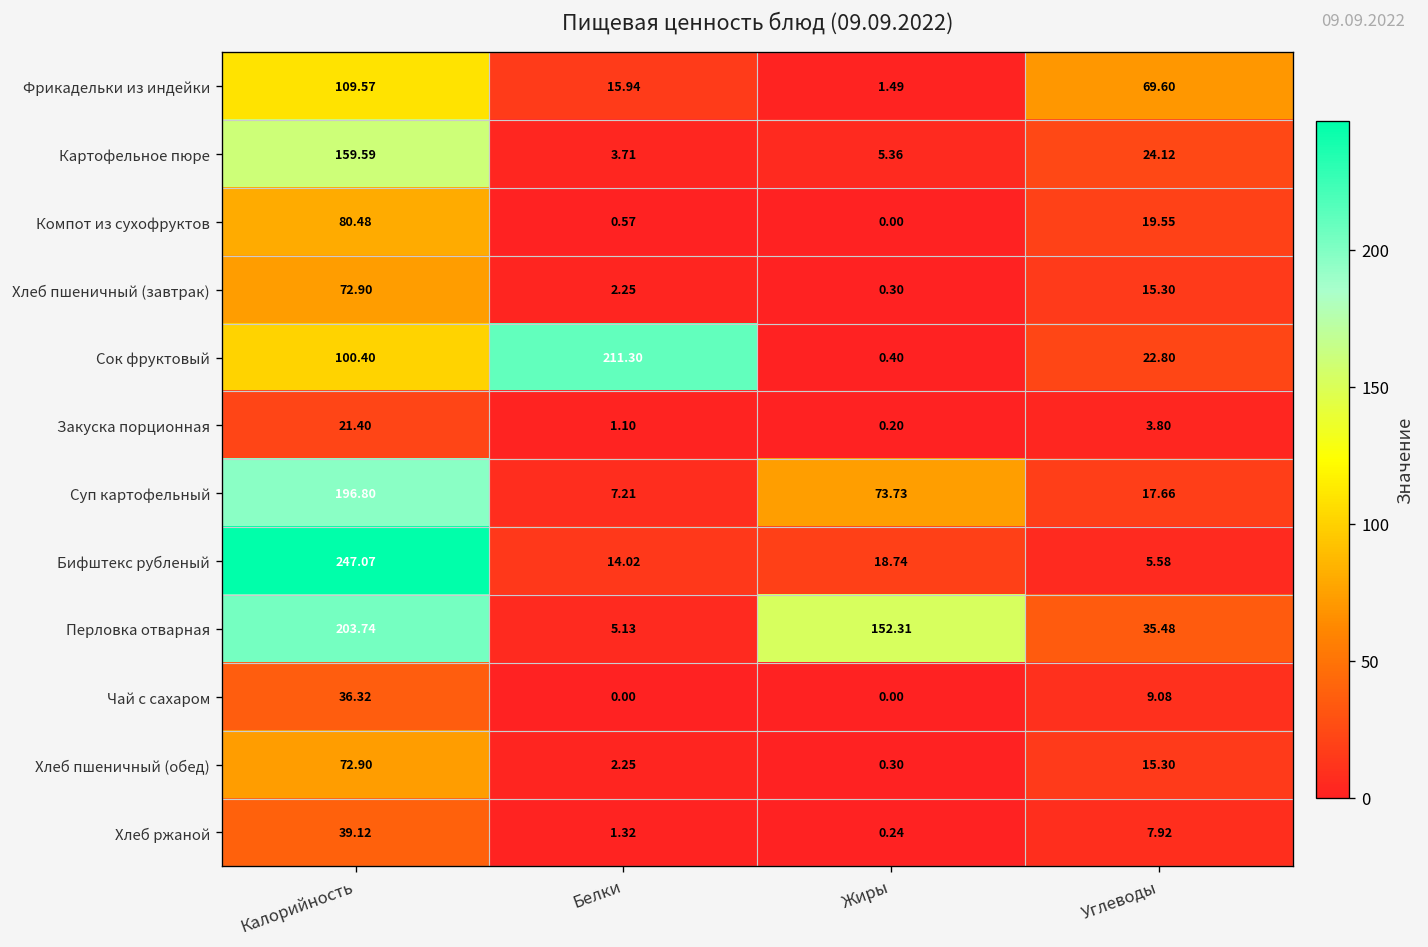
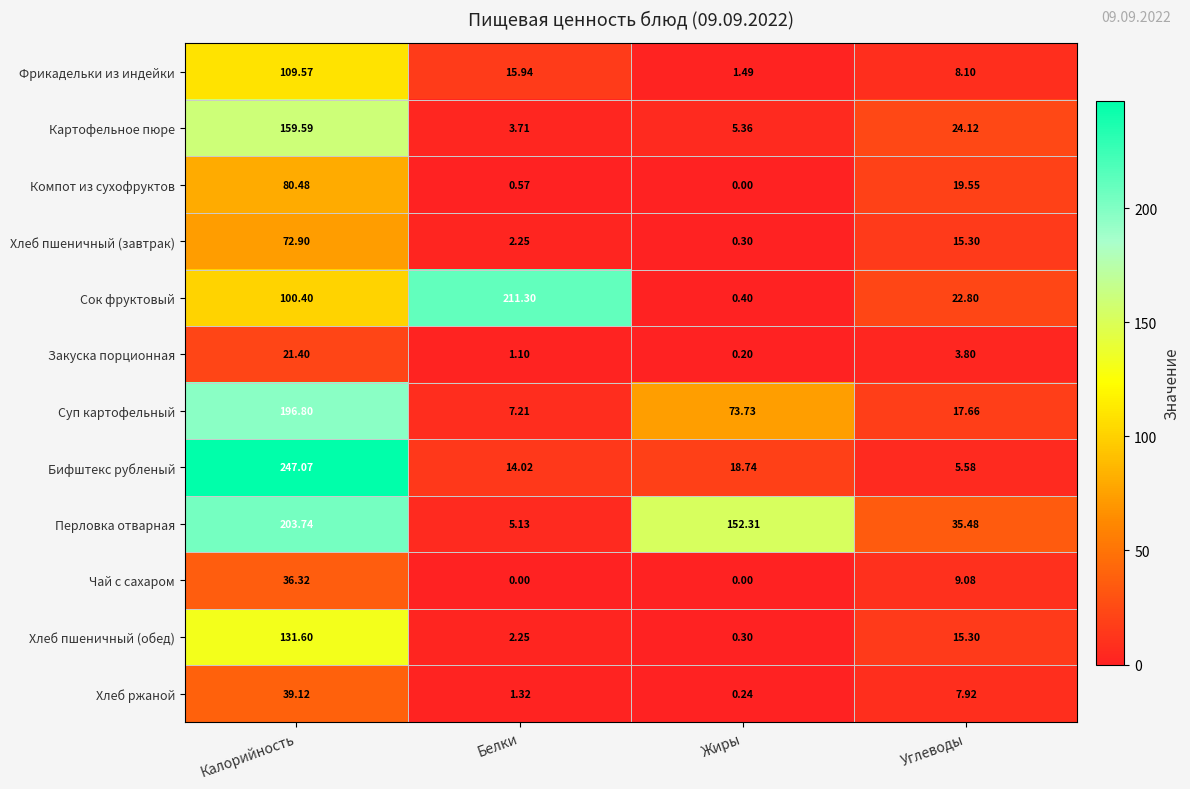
  {
    "Фрикадельки из индейки": {
      "Калорийность": 109.57,
      "Белки": 15.94,
      "Жиры": 1.49,
-     "Углеводы": 69.60
+     "Углеводы": 8.10
    },
    "Картофельное пюре": {
      "Калорийность": 159.59,
      "Белки": 3.71,
      "Жиры": 5.36,
      "Углеводы": 24.12
    },
    "Компот из сухофруктов": {
      "Калорийность": 80.48,
      "Белки": 0.57,
      "Жиры": 0.00,
      "Углеводы": 19.55
    },
    "Хлеб пшеничный (завтрак)": {
      "Калорийность": 72.90,
      "Белки": 2.25,
      "Жиры": 0.30,
      "Углеводы": 15.30
    },
    "Сок фруктовый": {
      "Калорийность": 100.40,
      "Белки": 211.30,
      "Жиры": 0.40,
      "Углеводы": 22.80
    },
    "Закуска порционная": {
      "Калорийность": 21.40,
      "Белки": 1.10,
      "Жиры": 0.20,
      "Углеводы": 3.80
    },
    "Суп картофельный": {
      "Калорийность": 196.80,
      "Белки": 7.21,
      "Жиры": 73.73,
      "Углеводы": 17.66
    },
    "Бифштекс рубленый": {
      "Калорийность": 247.07,
      "Белки": 14.02,
      "Жиры": 18.74,
      "Углеводы": 5.58
    },
    "Перловка отварная": {
      "Калорийность": 203.74,
      "Белки": 5.13,
      "Жиры": 152.31,
      "Углеводы": 35.48
    },
    "Чай с сахаром": {
      "Калорийность": 36.32,
      "Белки": 0.00,
      "Жиры": 0.00,
      "Углеводы": 9.08
    },
    "Хлеб пшеничный (обед)": {
-     "Калорийность": 72.90,
+     "Калорийность": 131.60,
      "Белки": 2.25,
      "Жиры": 0.30,
      "Углеводы": 15.30
    },
    "Хлеб ржаной": {
      "Калорийность": 39.12,
      "Белки": 1.32,
      "Жиры": 0.24,
      "Углеводы": 7.92
    }
  }
